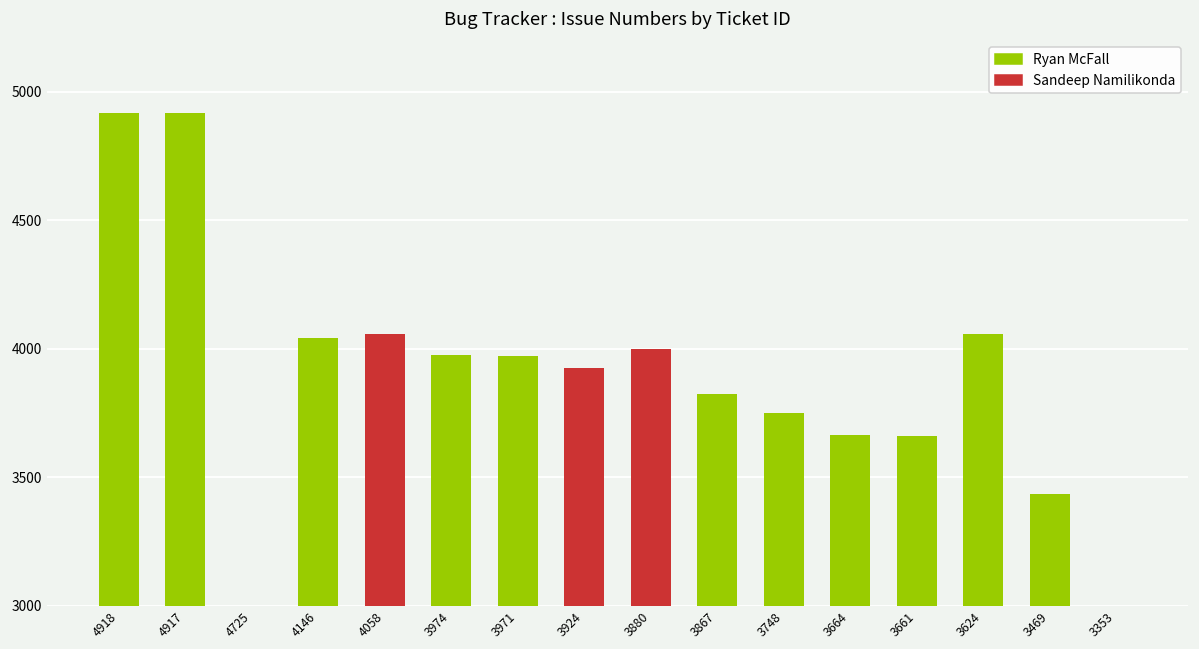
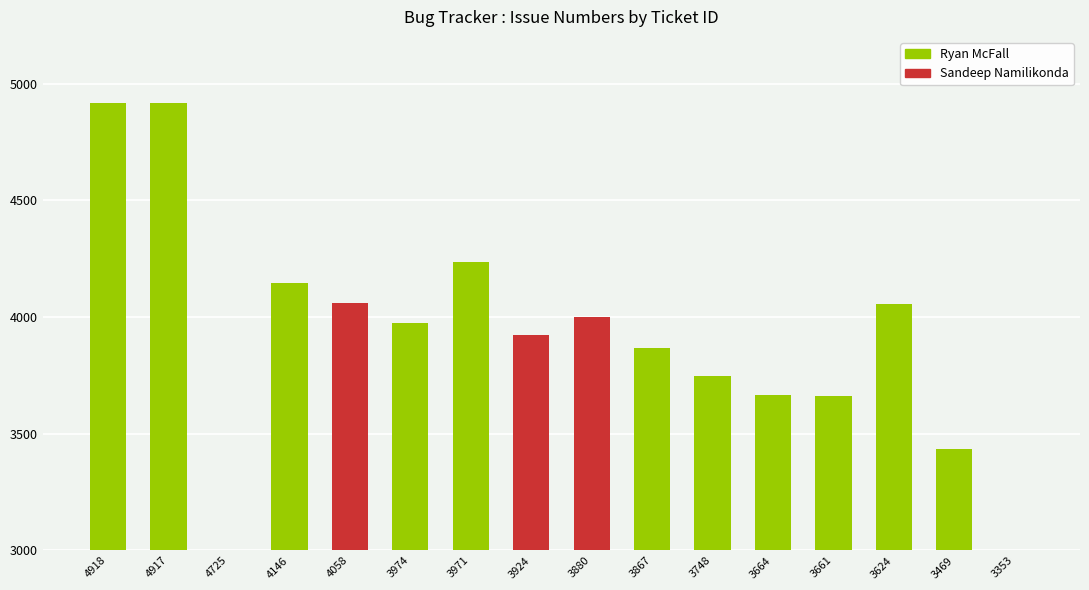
  {
    "4918": 4920,
    "4917": 4920,
-   "4146": 4040,
+   "4146": 4150,
    "4058": 4060,
    "3974": 3970,
-   "3971": 3970,
+   "3971": 4230,
    "3924": 3920,
    "3880": 4000,
-   "3867": 3830,
+   "3867": 3870,
    "3748": 3750,
    "3664": 3660,
    "3661": 3660,
    "3624": 4060,
    "3469": 3430
  }
